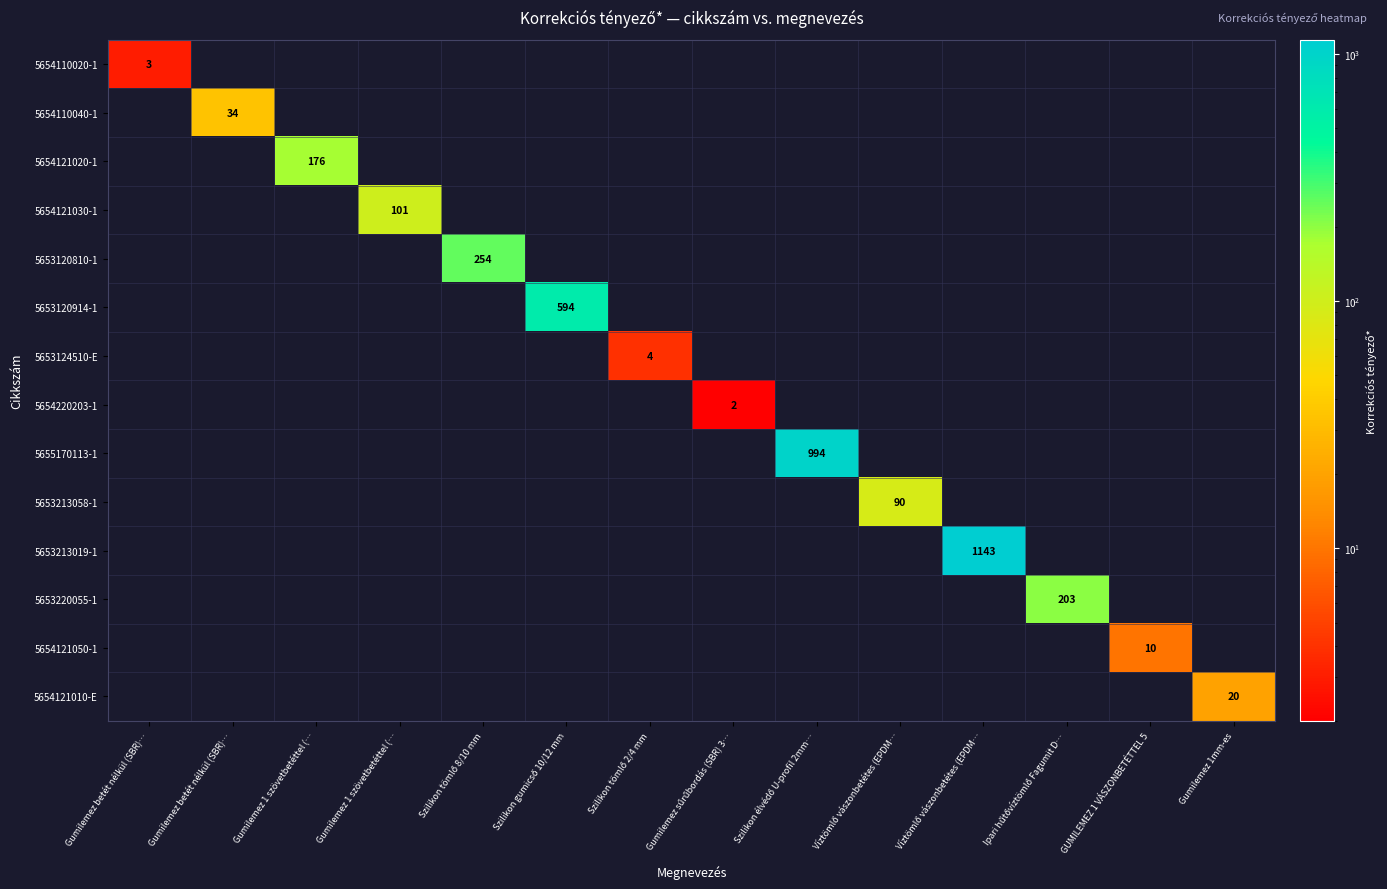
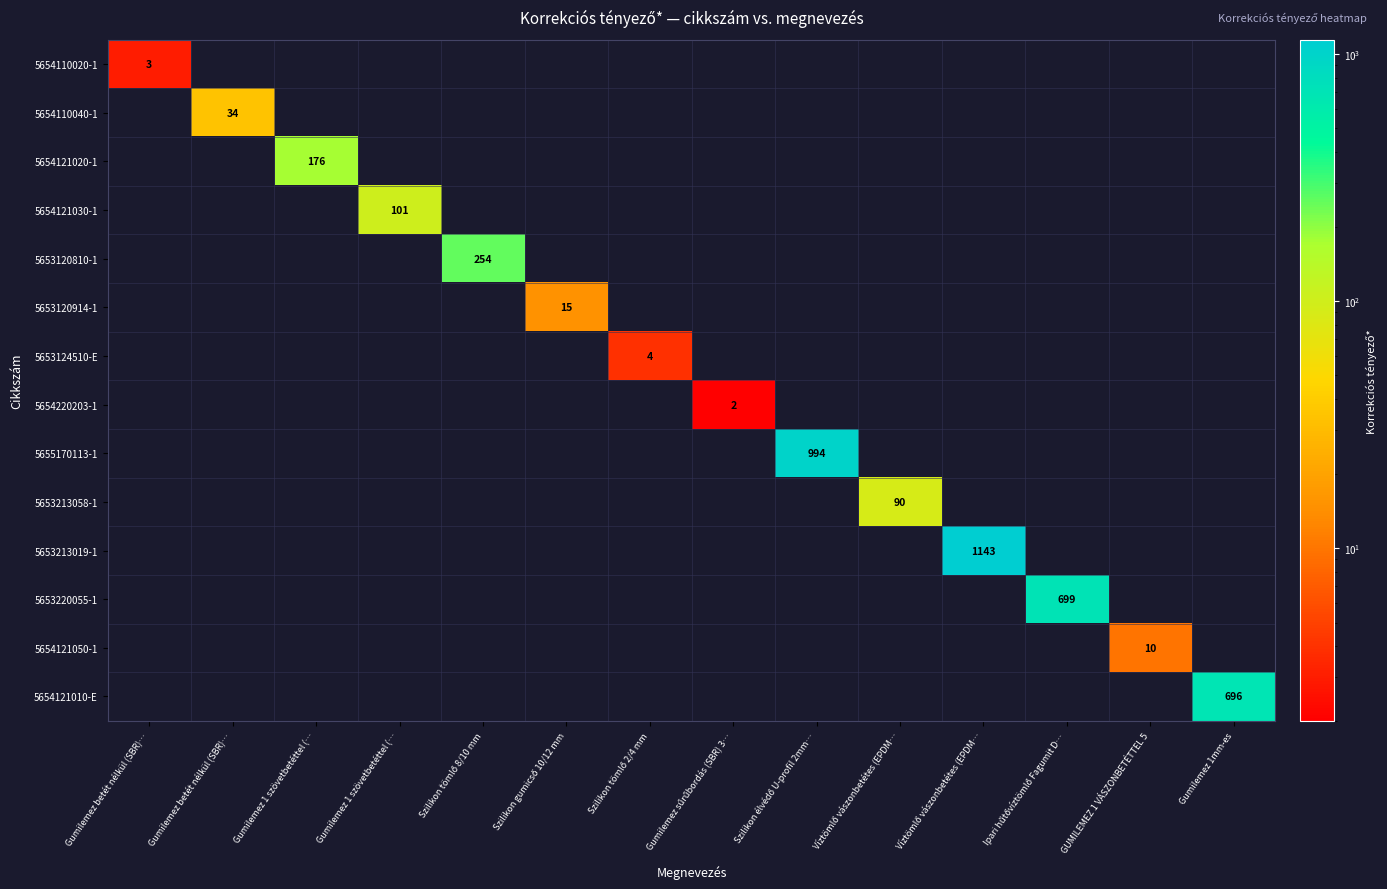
  {
    "5653120810-1": {
      "Szilikon tömlő 8/10 mm": 254
    },
    "5653120914-1": {
-     "Szilikon gumicső 10/12 mm": 594
+     "Szilikon gumicső 10/12 mm": 15
    },
    "5653124510-E": {
      "Szilikon tömlő 2/4 mm": 4
    },
    "5654220203-1": {
      "Gumilemez sűrűbordás (SBR) 3…": 2
    },
    "5655170113-1": {
      "Szilikon élvédő U-profil 2mm…": 994
    },
    "5653220055-1": {
-     "Ipari hűtővíztömlő Fagumit D…": 203
+     "Ipari hűtővíztömlő Fagumit D…": 699
    },
    "5654121050-1": {
      "GUMILEMEZ 1 VÁSZONBETÉTTEL 5": 10
    },
    "5654121010-E": {
-     "Gumilemez 1mm-es": 20
+     "Gumilemez 1mm-es": 696
    }
  }
